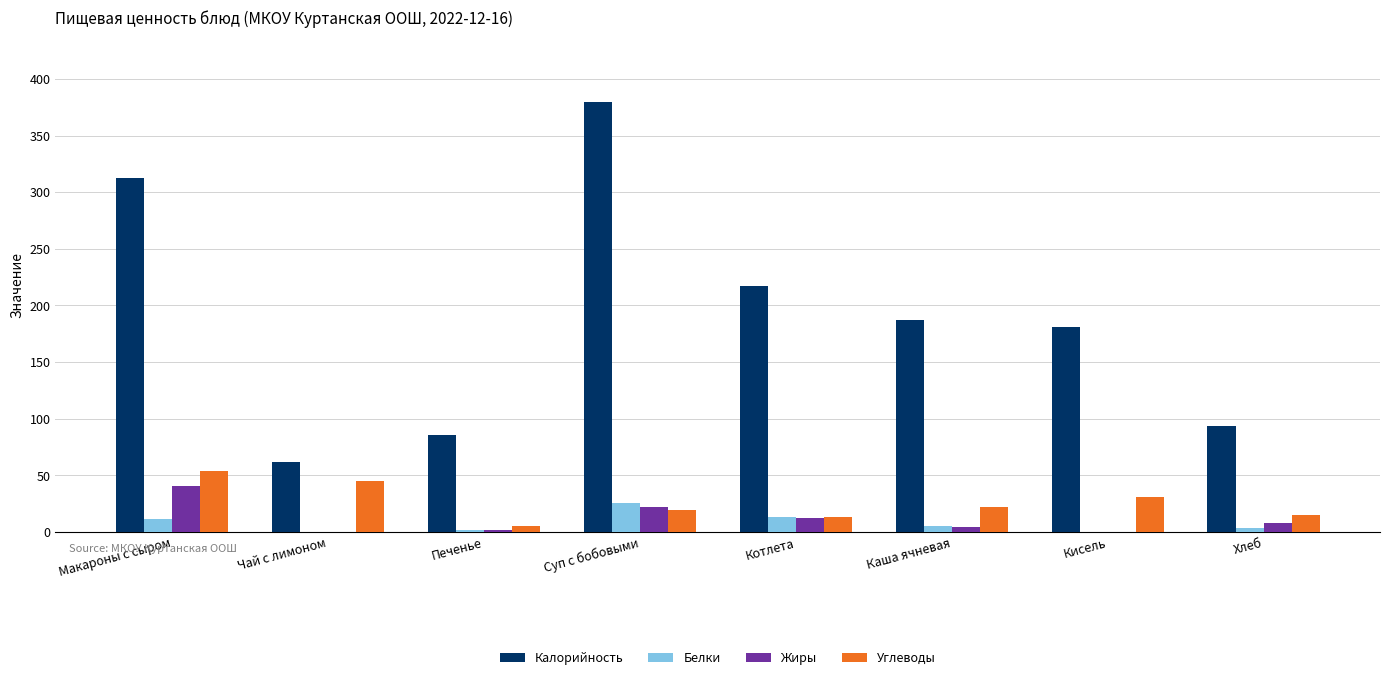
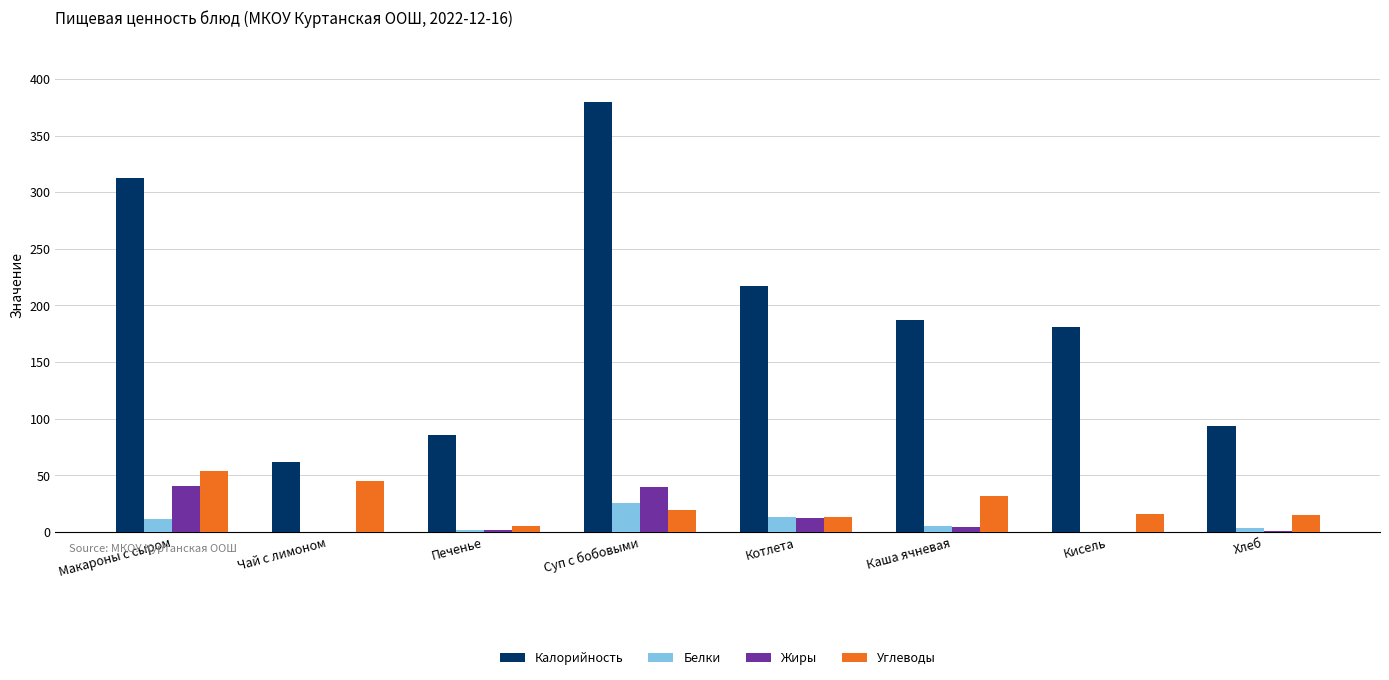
  {
    "Калорийность": {
      "Макароны с сыром": 313,
      "Чай с лимоном": 61,
      "Печенье": 85,
      "Суп с бобовыми": 380,
      "Котлета": 217,
      "Каша ячневая": 187,
      "Кисель": 181,
      "Хлеб": 94
    },
    "Белки": {
      "Макароны с сыром": 11,
      "Чай с лимоном": 0,
      "Суп с бобовыми": 26,
      "Котлета": 13,
      "Каша ячневая": 5,
      "Хлеб": 3
    },
    "Жиры": {
      "Макароны с сыром": 41,
      "Чай с лимоном": 0,
-     "Суп с бобовыми": 22,
+     "Суп с бобовыми": 40,
      "Котлета": 13,
      "Каша ячневая": 4,
      "Кисель": 0,
-     "Хлеб": 8
+     "Хлеб": 0
    },
    "Углеводы": {
      "Макароны с сыром": 54,
      "Чай с лимоном": 45,
      "Печенье": 5,
      "Суп с бобовыми": 20,
      "Котлета": 13,
-     "Каша ячневая": 22,
-     "Кисель": 31,
+     "Каша ячневая": 32,
+     "Кисель": 16,
      "Хлеб": 15
    }
  }
